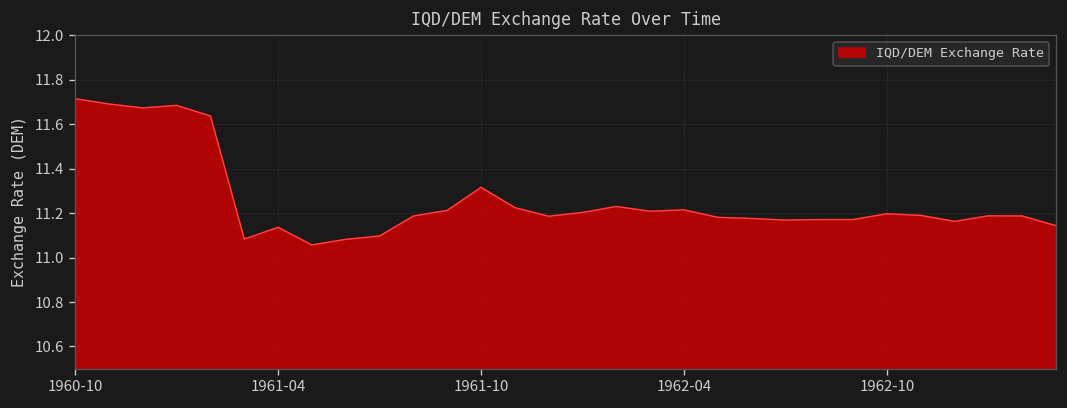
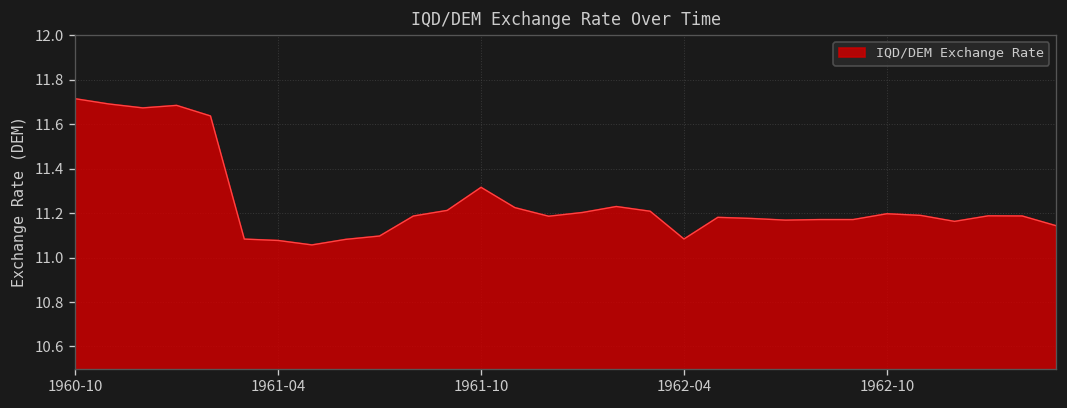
  {
    "1960-10": 11.71,
-   "1961-04": 11.14,
+   "1961-04": 11.08,
    "1961-10": 11.32,
-   "1962-04": 11.21,
+   "1962-04": 11.08,
    "1962-10": 11.20
  }
